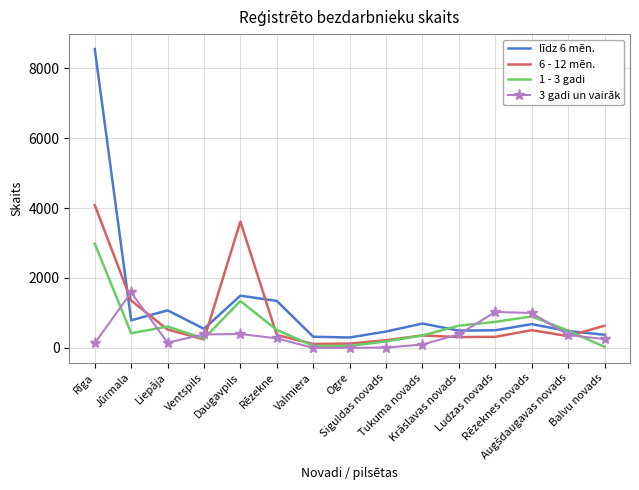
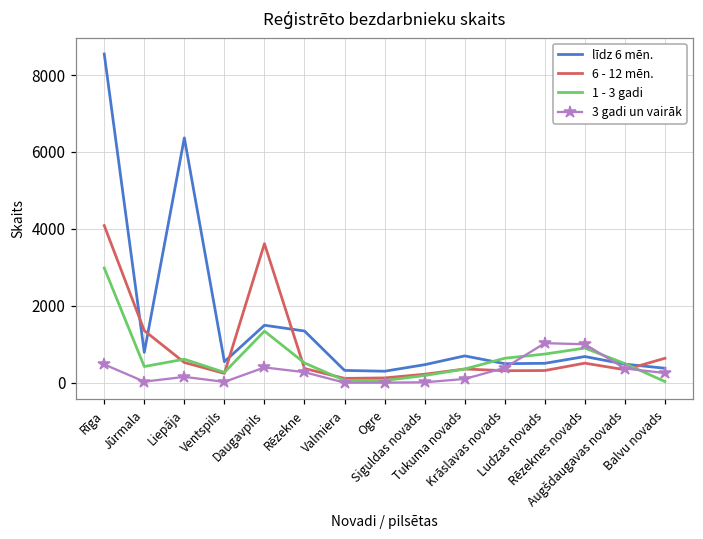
  {
    "līdz 6 mēn.": {
      "Rīga": 8600,
      "Jūrmala": 800,
-     "Liepāja": 1100,
+     "Liepāja": 6400,
      "Ventspils": 500,
      "Daugavpils": 1500,
      "Rēzekne": 1300,
      "Valmiera": 300,
      "Ogre": 300,
      "Siguldas novads": 500,
      "Tukuma novads": 700,
      "Krāslavas novads": 500,
      "Ludzas novads": 500,
      "Rēzeknes novads": 700,
      "Balvu novads": 400
    },
    "6 - 12 mēn.": {
      "Rīga": 4100,
      "Jūrmala": 1400,
      "Liepāja": 500,
      "Daugavpils": 3600,
      "Rēzekne": 400,
      "Krāslavas novads": 300,
      "Ludzas novads": 300,
      "Rēzeknes novads": 500,
      "Balvu novads": 600
    },
    "1 - 3 gadi": {
      "Rīga": 3000,
      "Jūrmala": 400,
      "Liepāja": 600,
      "Daugavpils": 1300,
      "Rēzekne": 500,
      "Krāslavas novads": 600,
      "Ludzas novads": 700,
      "Rēzeknes novads": 900,
      "Balvu novads": 0
    },
    "3 gadi un vairāk": {
-     "Rīga": 100,
-     "Jūrmala": 1600,
+     "Rīga": 500,
+     "Jūrmala": 0,
      "Liepāja": 200,
-     "Ventspils": 400,
+     "Ventspils": 0,
      "Daugavpils": 400,
      "Rēzekne": 300,
      "Siguldas novads": 0,
      "Tukuma novads": 100,
      "Krāslavas novads": 400,
      "Ludzas novads": 1000,
      "Rēzeknes novads": 1000,
      "Balvu novads": 300
    }
  }
